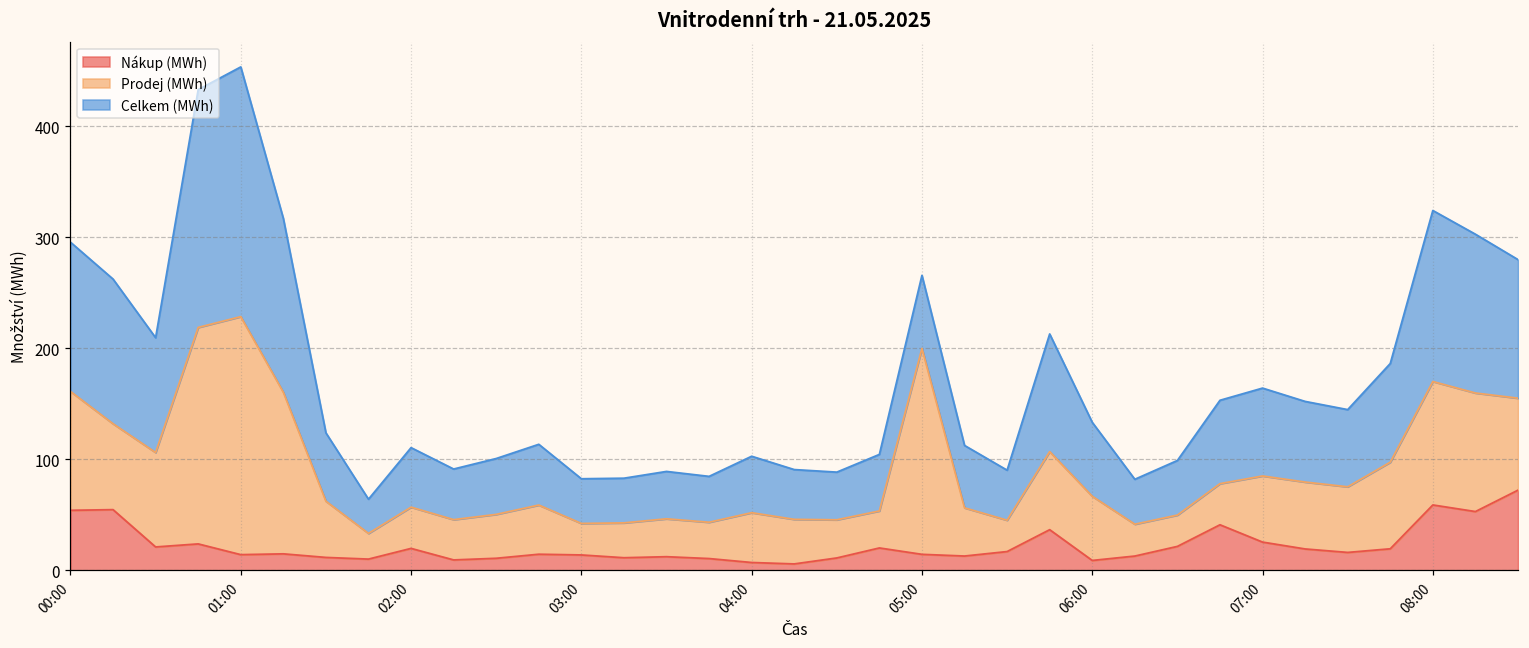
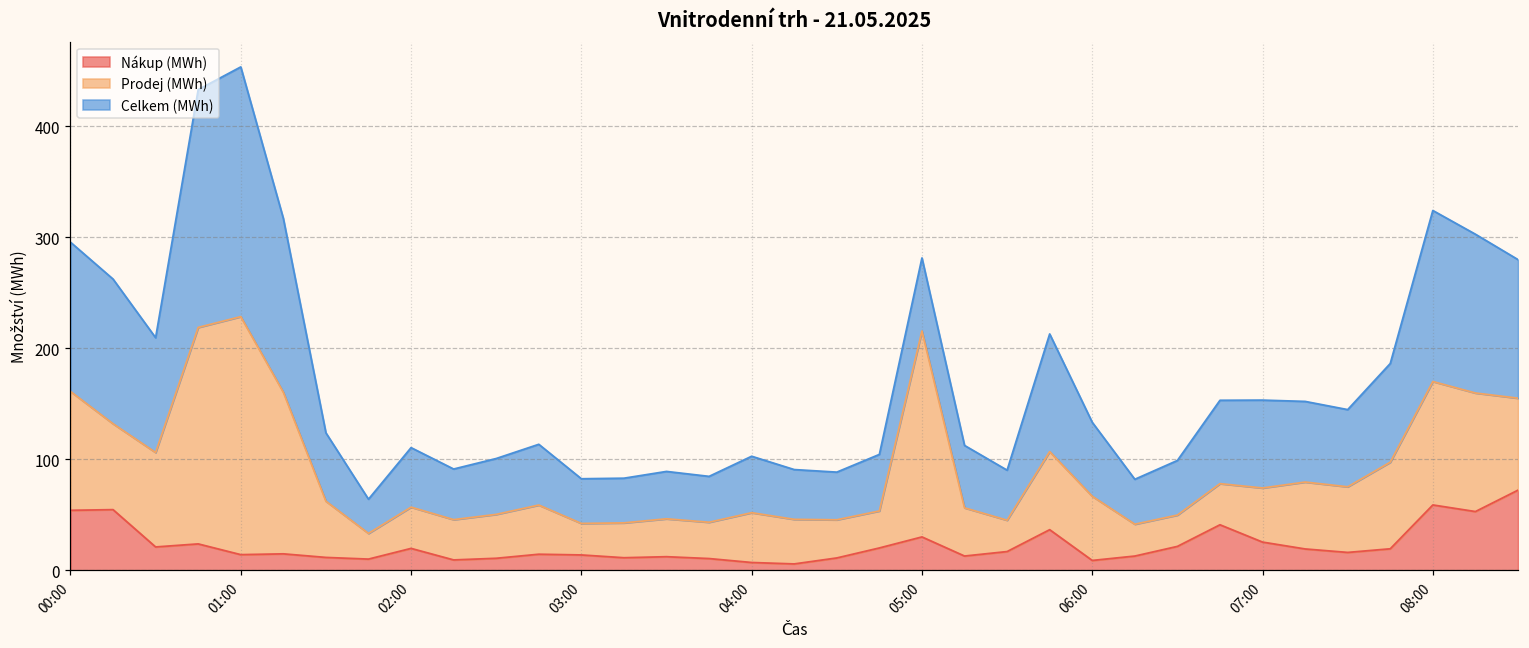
  {
    "Nákup (MWh)": {
      "00:00": 54,
      "01:00": 14,
      "02:00": 20,
      "03:00": 14,
      "04:00": 7,
-     "05:00": 14,
+     "05:00": 30,
      "06:00": 9,
      "07:00": 25,
      "08:00": 59
    },
    "Prodej (MWh)": {
      "00:00": 107,
      "01:00": 214,
      "02:00": 37,
      "03:00": 28,
      "04:00": 45,
      "05:00": 185,
      "06:00": 58,
-     "07:00": 60,
+     "07:00": 49,
      "08:00": 111
    },
    "Celkem (MWh)": {
      "00:00": 134,
      "01:00": 225,
      "02:00": 54,
      "03:00": 40,
      "04:00": 51,
      "05:00": 66,
      "06:00": 67,
      "07:00": 79,
      "08:00": 154
    }
  }
